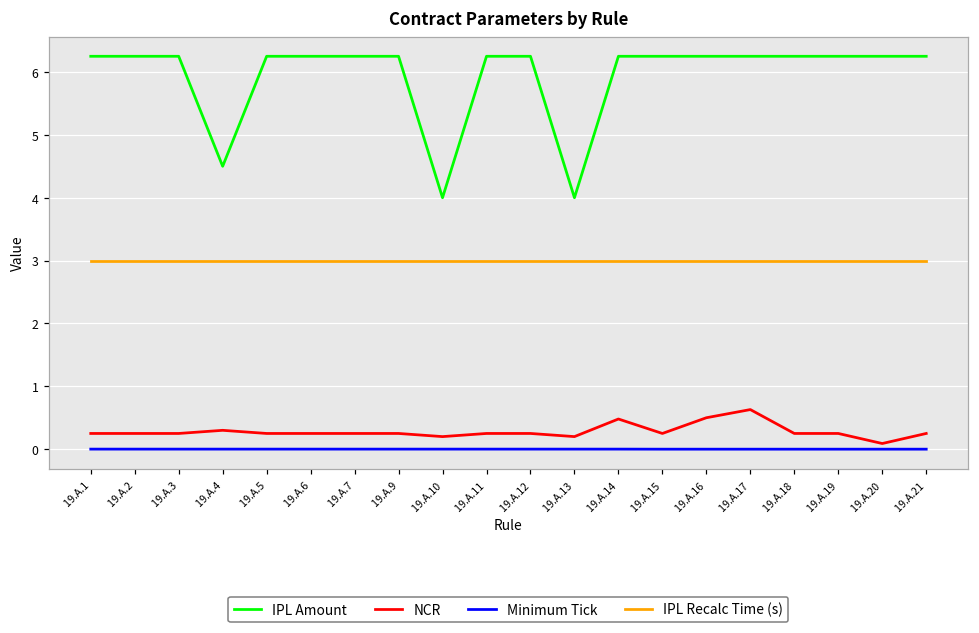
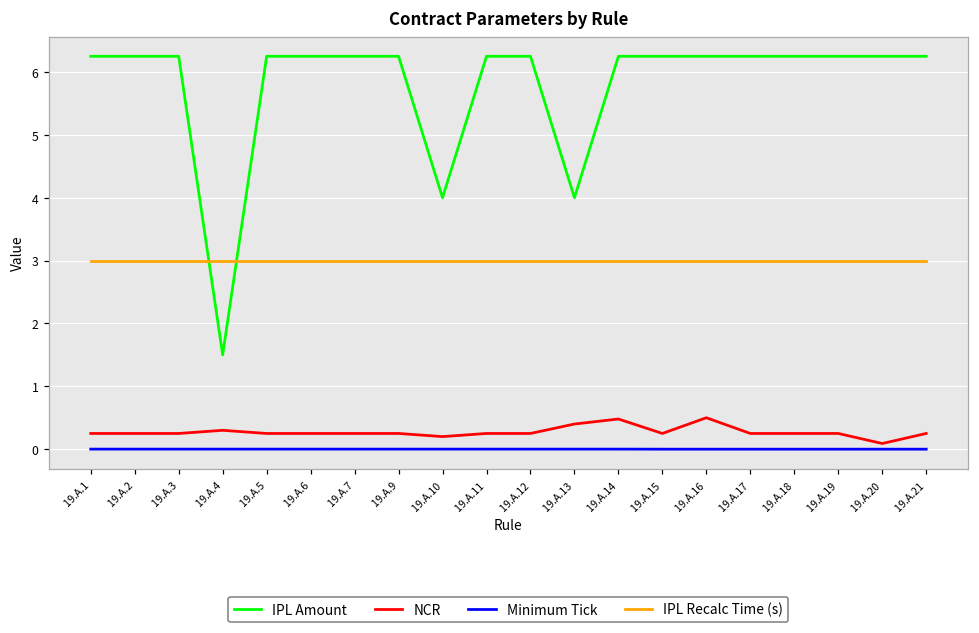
  {
    "IPL Amount": {
      "19.A.1": 6.3,
      "19.A.2": 6.3,
      "19.A.3": 6.3,
-     "19.A.4": 4.5,
+     "19.A.4": 1.5,
      "19.A.5": 6.3,
      "19.A.6": 6.3,
      "19.A.7": 6.3,
      "19.A.9": 6.3,
      "19.A.10": 4.0,
      "19.A.11": 6.3,
      "19.A.12": 6.3,
      "19.A.13": 4.0,
      "19.A.14": 6.3,
      "19.A.15": 6.3,
      "19.A.16": 6.3,
      "19.A.17": 6.3,
      "19.A.18": 6.3,
      "19.A.19": 6.3,
      "19.A.20": 6.3,
      "19.A.21": 6.3
    },
    "NCR": {
      "19.A.1": 0.3,
      "19.A.2": 0.3,
      "19.A.3": 0.3,
      "19.A.4": 0.3,
      "19.A.5": 0.3,
      "19.A.6": 0.3,
      "19.A.7": 0.3,
      "19.A.9": 0.3,
      "19.A.10": 0.2,
      "19.A.11": 0.3,
      "19.A.12": 0.3,
-     "19.A.13": 0.2,
+     "19.A.13": 0.4,
      "19.A.14": 0.5,
      "19.A.15": 0.3,
      "19.A.16": 0.5,
-     "19.A.17": 0.6,
+     "19.A.17": 0.3,
      "19.A.18": 0.3,
      "19.A.19": 0.3,
      "19.A.20": 0.1,
      "19.A.21": 0.3
    },
    "Minimum Tick": {
      "19.A.1": 0.0,
      "19.A.2": 0.0,
      "19.A.3": 0.0,
      "19.A.4": 0.0,
      "19.A.5": 0.0,
      "19.A.6": 0.0,
      "19.A.7": 0.0,
      "19.A.9": 0.0,
      "19.A.10": 0.0,
      "19.A.11": 0.0,
      "19.A.12": 0.0,
      "19.A.13": 0.0,
      "19.A.14": 0.0,
      "19.A.15": 0.0,
      "19.A.16": 0.0,
      "19.A.17": 0.0,
      "19.A.18": 0.0,
      "19.A.19": 0.0,
      "19.A.20": 0.0,
      "19.A.21": 0.0
    },
    "IPL Recalc Time (s)": {
      "19.A.1": 3.0,
      "19.A.2": 3.0,
      "19.A.3": 3.0,
      "19.A.4": 3.0,
      "19.A.5": 3.0,
      "19.A.6": 3.0,
      "19.A.7": 3.0,
      "19.A.9": 3.0,
      "19.A.10": 3.0,
      "19.A.11": 3.0,
      "19.A.12": 3.0,
      "19.A.13": 3.0,
      "19.A.14": 3.0,
      "19.A.15": 3.0,
      "19.A.16": 3.0,
      "19.A.17": 3.0,
      "19.A.18": 3.0,
      "19.A.19": 3.0,
      "19.A.20": 3.0,
      "19.A.21": 3.0
    }
  }
